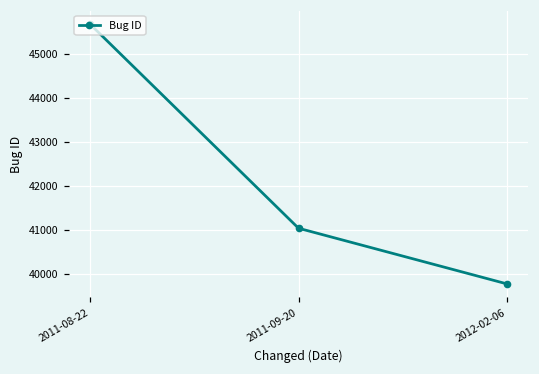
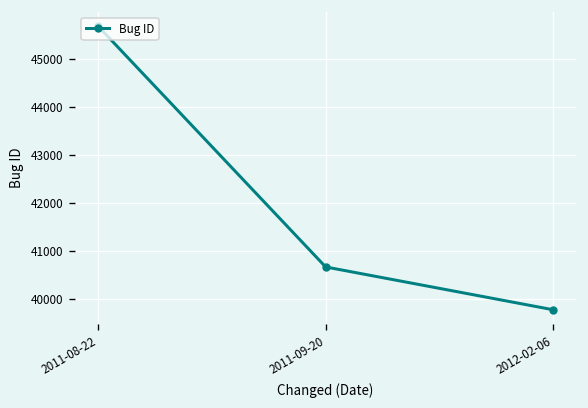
  {
-   "2011-09-20": 41000,
+   "2011-09-20": 40700,
    "2012-02-06": 39800
  }
